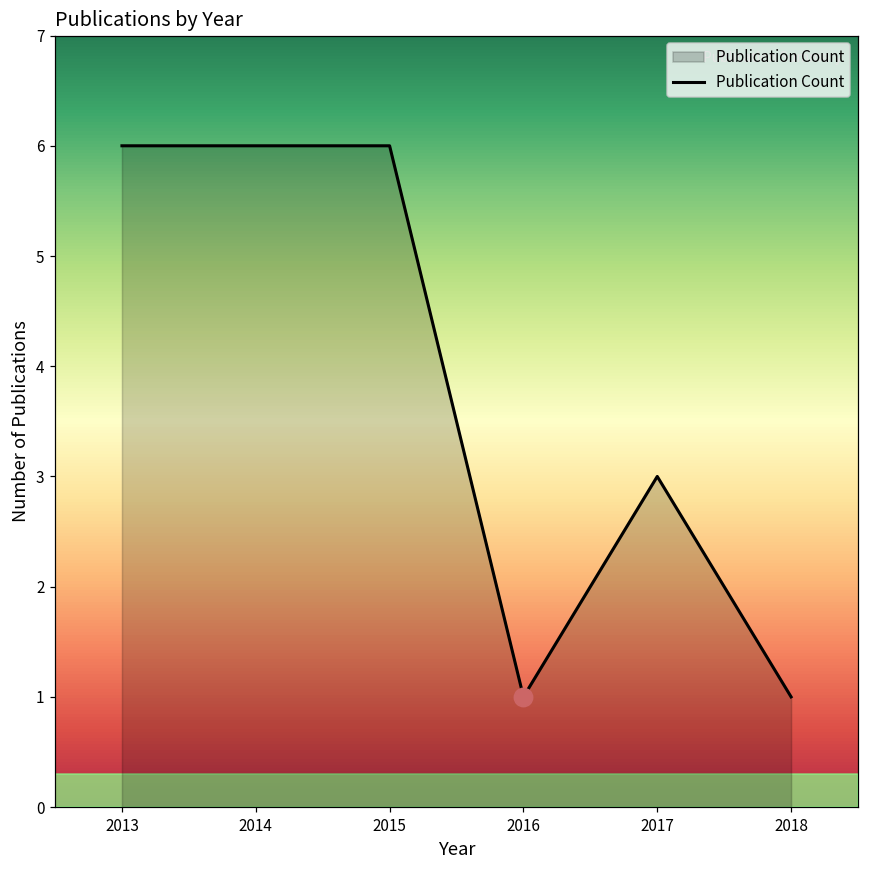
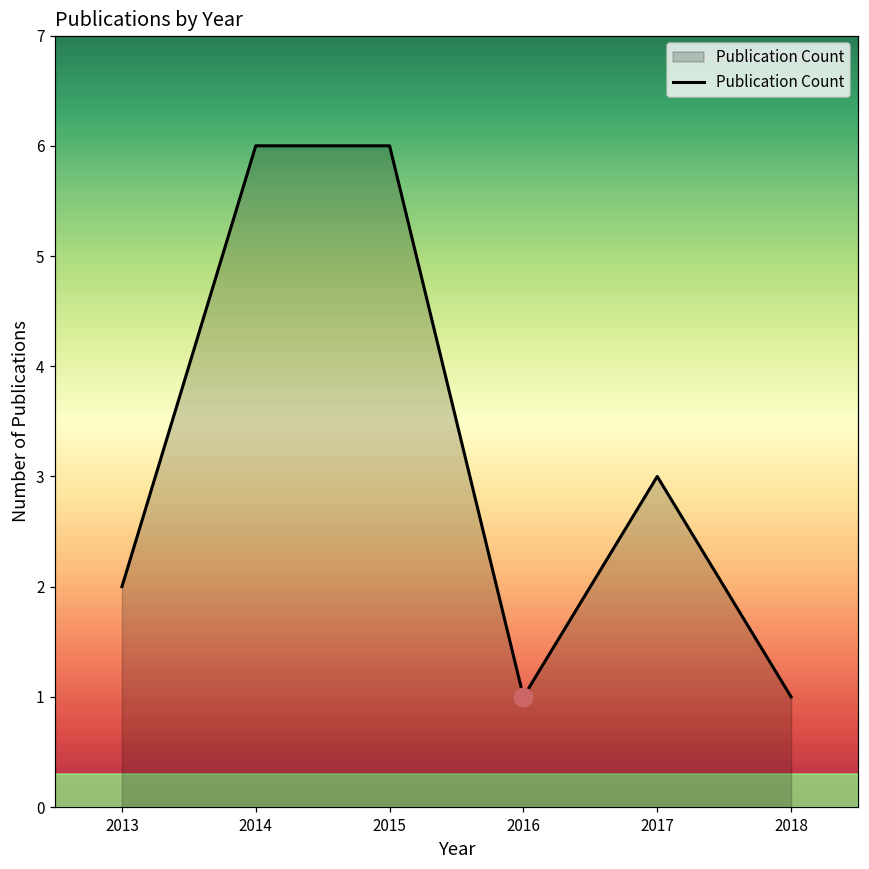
  {
    "Publication Count": {
-     "2013": 6,
+     "2013": 2,
      "2014": 6,
      "2015": 6,
      "2017": 3,
      "2018": 1
    }
  }
